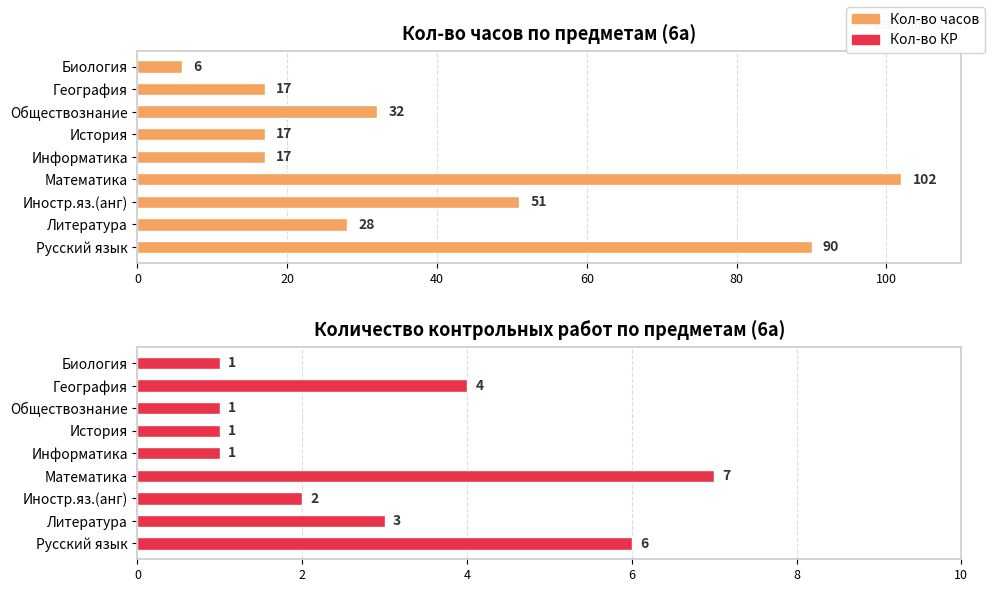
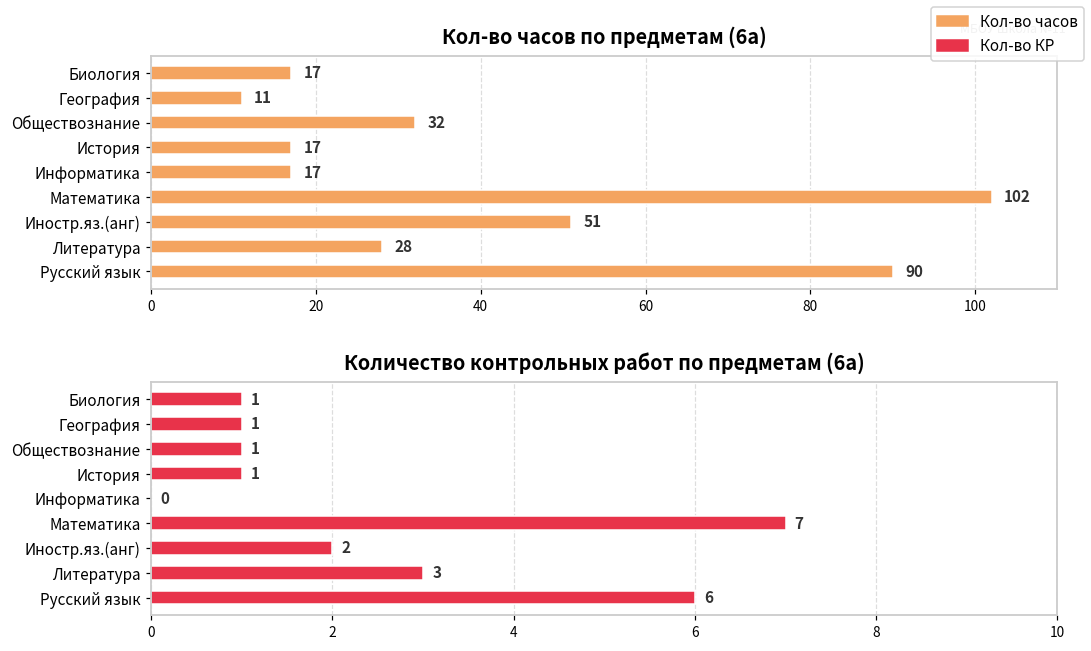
  {
    "Кол-во часов по предметам (6а)": {
-     "Биология": 6,
-     "География": 17,
+     "Биология": 17,
+     "География": 11,
      "Обществознание": 32,
      "История": 17,
      "Информатика": 17,
      "Математика": 102,
      "Иностр.яз.(анг)": 51,
      "Литература": 28,
      "Русский язык": 90
    },
    "Количество контрольных работ по предметам (6а)": {
      "Биология": 1,
-     "География": 4,
+     "География": 1,
      "Обществознание": 1,
      "История": 1,
-     "Информатика": 1,
+     "Информатика": 0,
      "Математика": 7,
      "Иностр.яз.(анг)": 2,
      "Литература": 3,
      "Русский язык": 6
    }
  }
